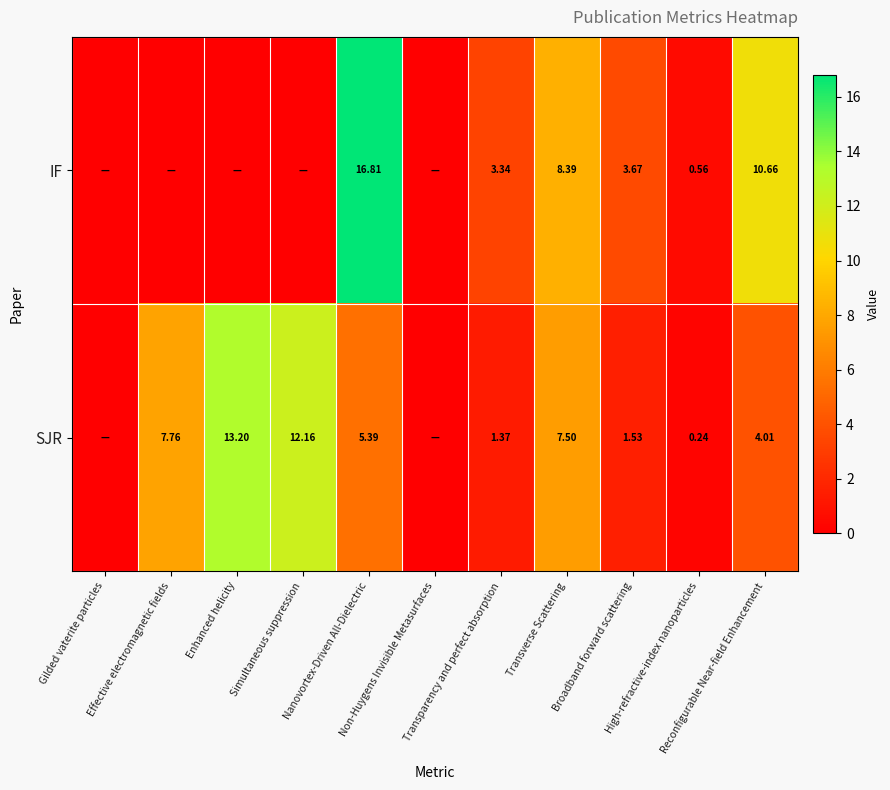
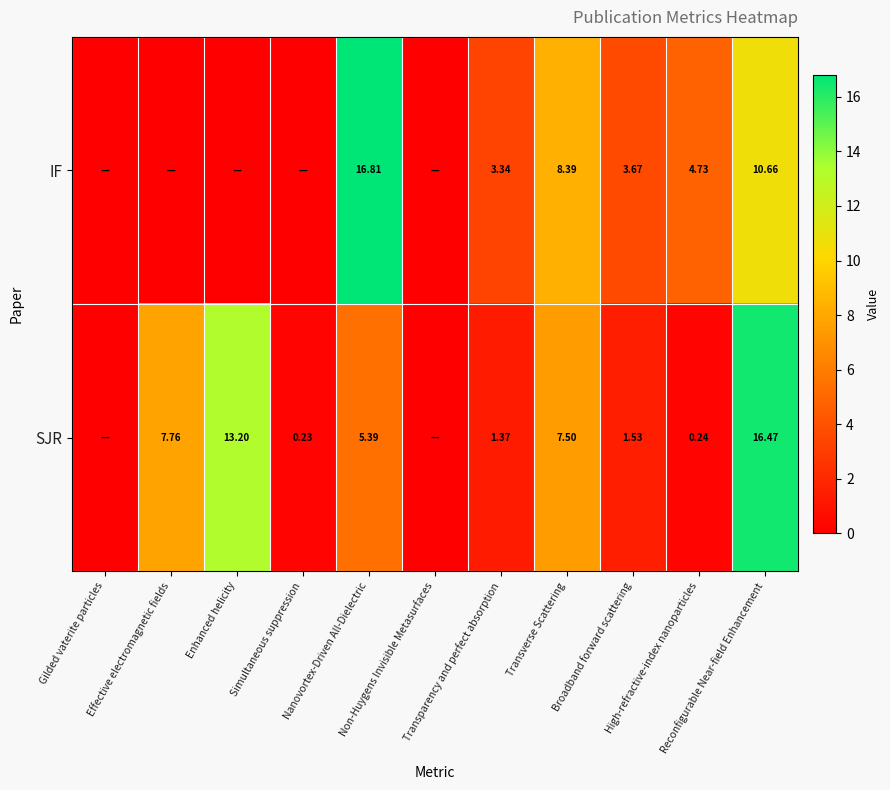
  {
    "IF": {
      "Nanovortex-Driven All-Dielectric": 16.81,
      "Transparency and perfect absorption": 3.34,
      "Transverse Scattering": 8.39,
      "Broadband forward scattering": 3.67,
-     "High-refractive-index nanoparticles": 0.56,
+     "High-refractive-index nanoparticles": 4.73,
      "Reconfigurable Near-field Enhancement": 10.66
    },
    "SJR": {
      "Effective electromagnetic fields": 7.76,
      "Enhanced helicity": 13.20,
-     "Simultaneous suppression": 12.16,
+     "Simultaneous suppression": 0.23,
      "Nanovortex-Driven All-Dielectric": 5.39,
      "Transparency and perfect absorption": 1.37,
      "Transverse Scattering": 7.50,
      "Broadband forward scattering": 1.53,
      "High-refractive-index nanoparticles": 0.24,
-     "Reconfigurable Near-field Enhancement": 4.01
+     "Reconfigurable Near-field Enhancement": 16.47
    }
  }
